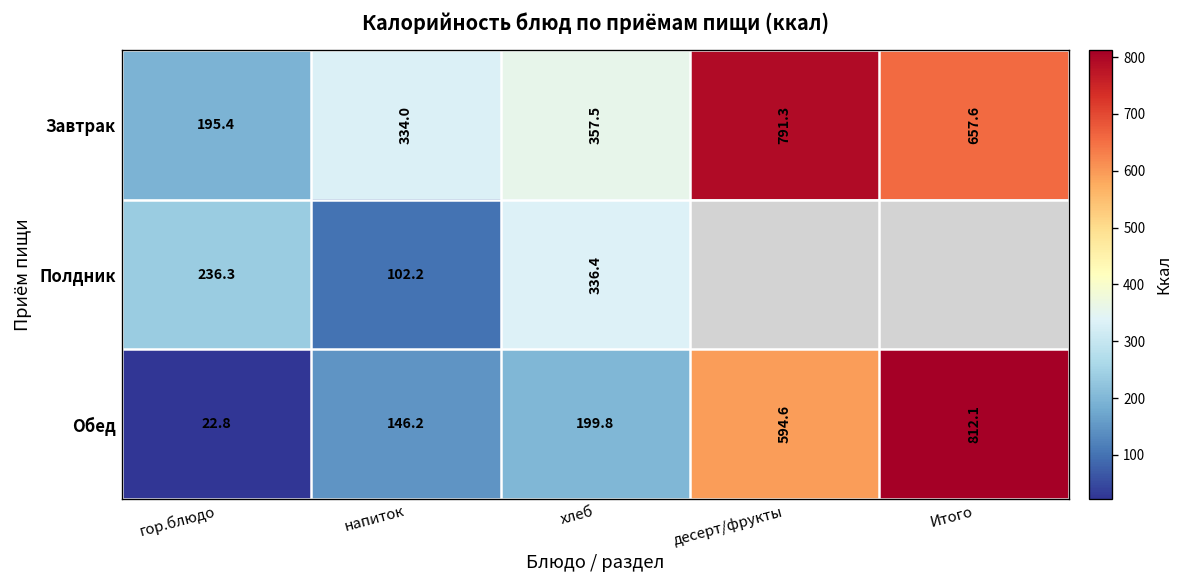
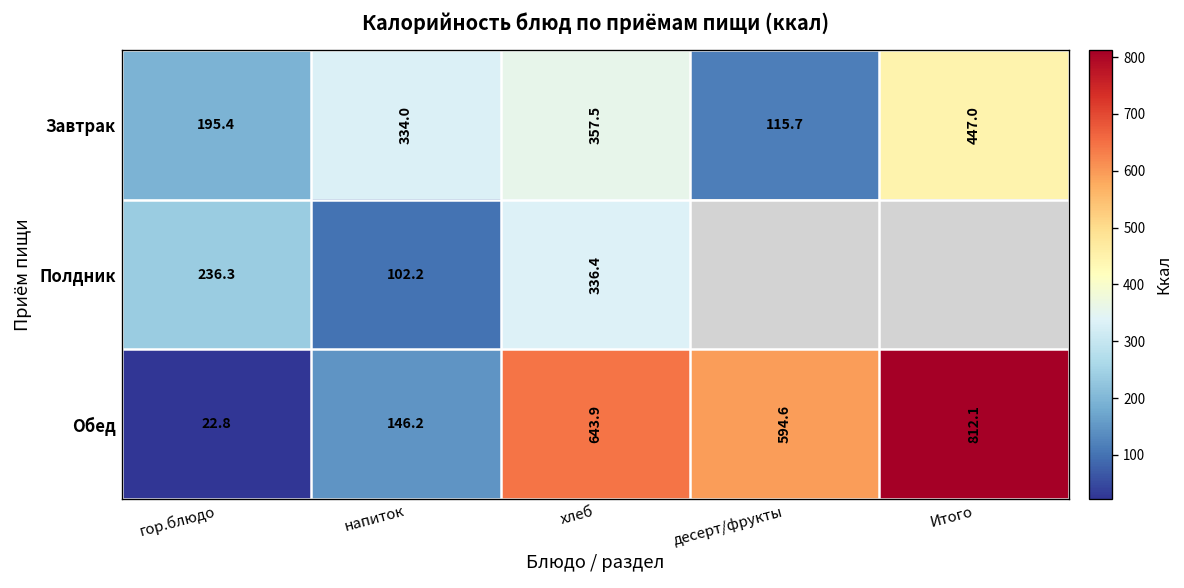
  {
    "Завтрак": {
      "гор.блюдо": 195.4,
      "напиток": 334.0,
      "хлеб": 357.5,
-     "десерт/фрукты": 791.3,
-     "Итого": 657.6
+     "десерт/фрукты": 115.7,
+     "Итого": 447.0
    },
    "Полдник": {
      "гор.блюдо": 236.3,
      "напиток": 102.2,
      "хлеб": 336.4
    },
    "Обед": {
      "гор.блюдо": 22.8,
      "напиток": 146.2,
-     "хлеб": 199.8,
+     "хлеб": 643.9,
      "десерт/фрукты": 594.6,
      "Итого": 812.1
    }
  }
